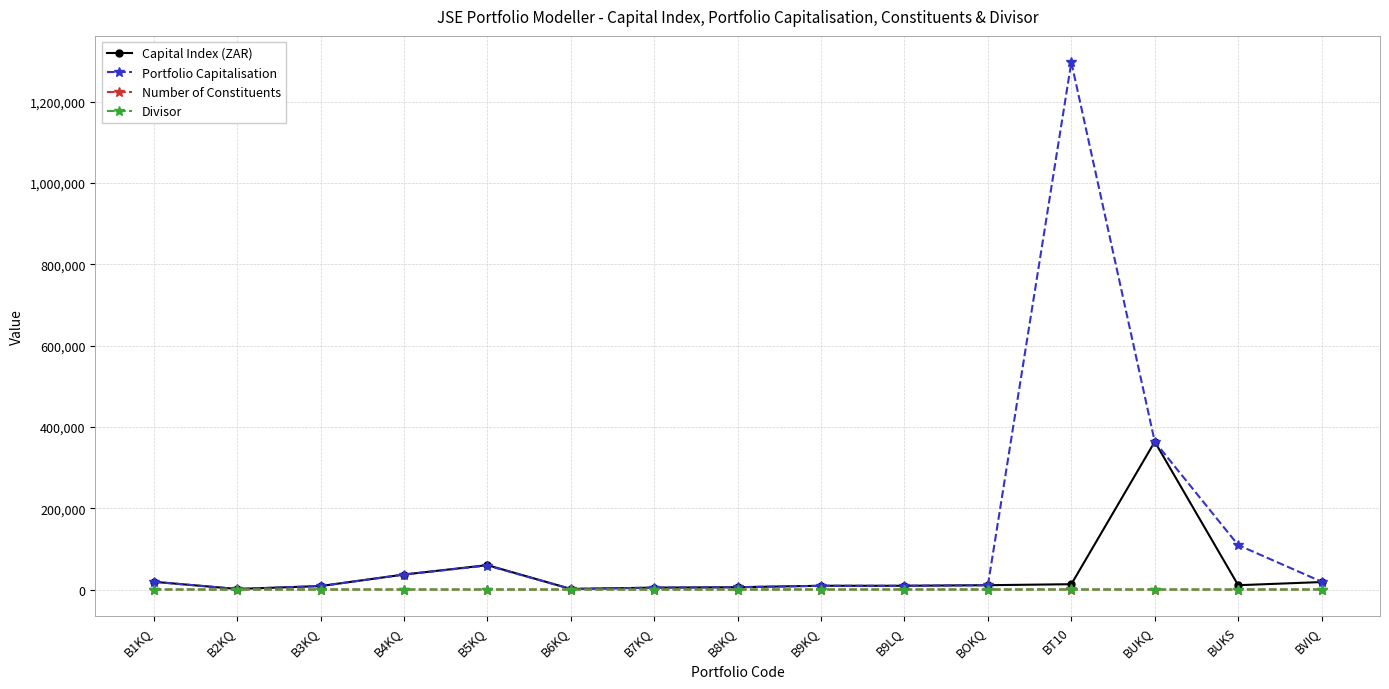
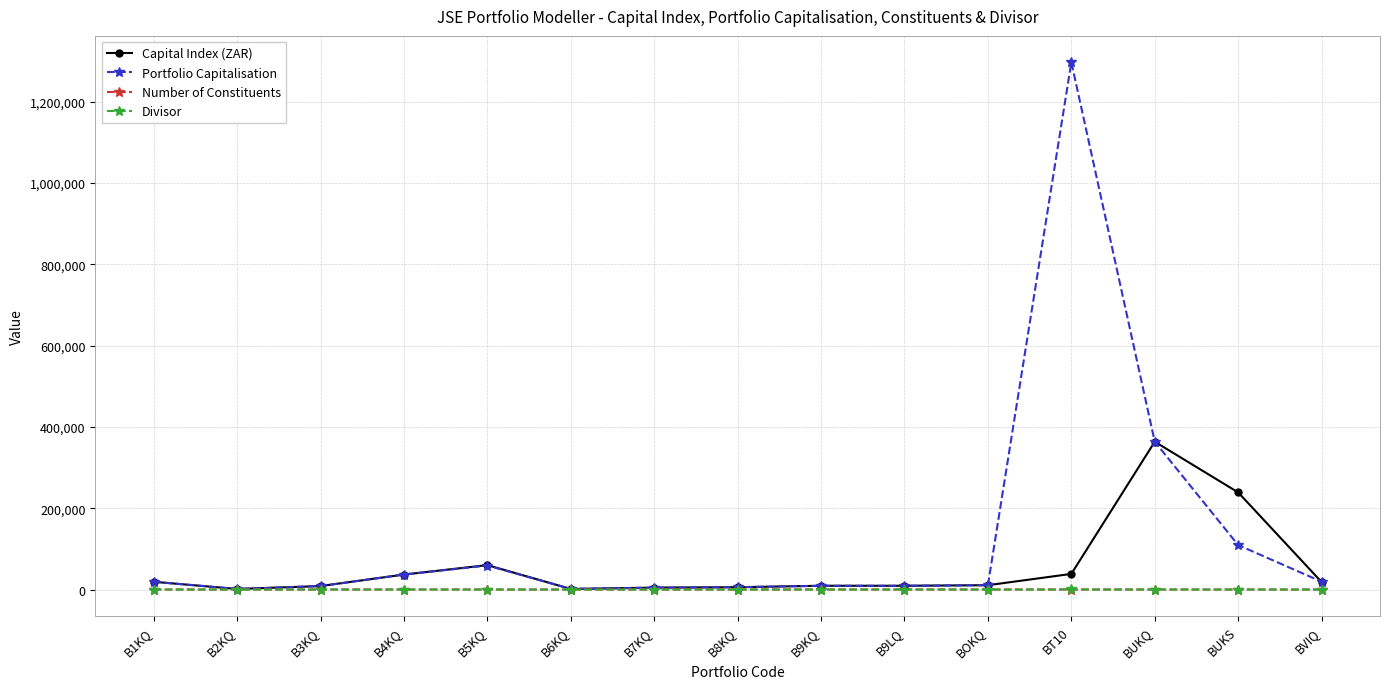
  {
    "Capital Index (ZAR)": {
-     "BT10": "10,000",
-     "BUKS": "10,000"
+     "BT10": "40,000",
+     "BUKS": "240,000"
    },
    "Portfolio Capitalisation": {
      "BT10": "1,300,000",
      "BUKS": "110,000"
    },
    "Divisor": {
      "B1KQ": "0",
      "B3KQ": "0",
      "B4KQ": "0",
      "B5KQ": "0",
      "B9KQ": "0",
      "B9LQ": "0",
      "BOKQ": "0",
      "BT10": "0",
      "BUKQ": "0",
      "BUKS": "0",
      "BVIQ": "0"
    }
  }
